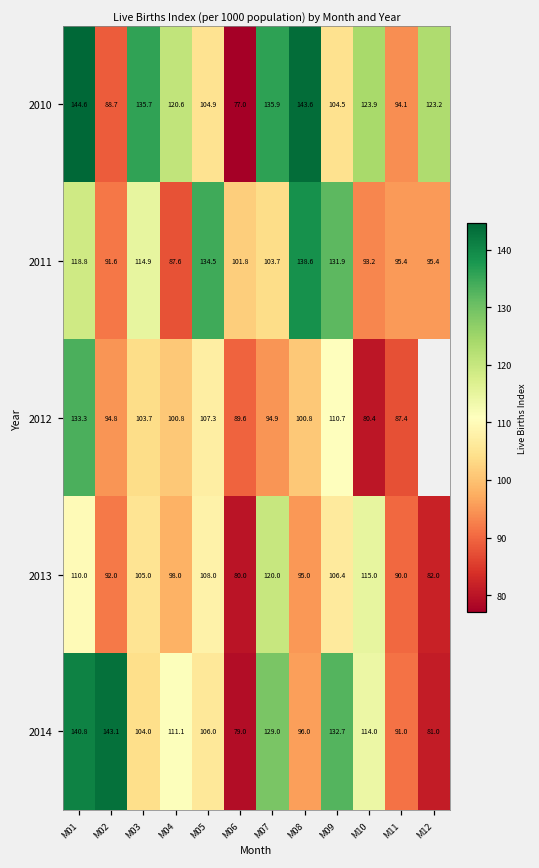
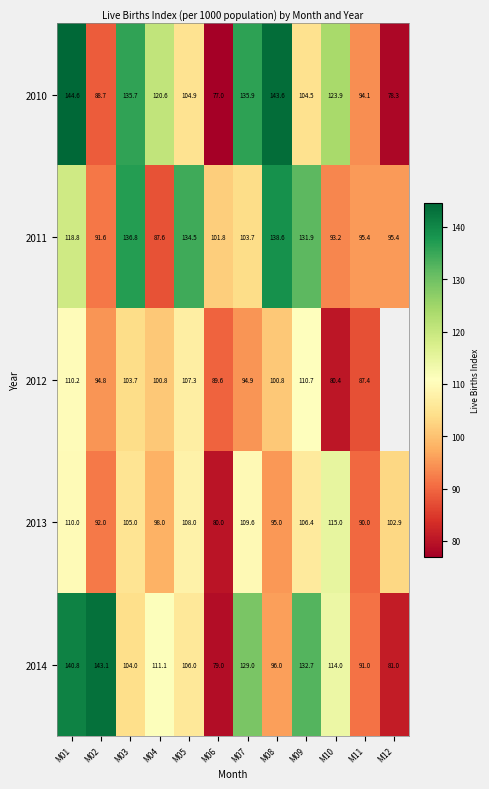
  {
    "2010": {
      "M01": 144.6,
      "M02": 88.7,
      "M03": 135.7,
      "M04": 120.6,
      "M05": 104.9,
      "M06": 77.0,
      "M07": 135.9,
      "M08": 143.6,
      "M09": 104.5,
      "M10": 123.9,
      "M11": 94.1,
-     "M12": 123.2
+     "M12": 78.3
    },
    "2011": {
      "M01": 118.8,
      "M02": 91.6,
-     "M03": 114.9,
+     "M03": 136.8,
      "M04": 87.6,
      "M05": 134.5,
      "M06": 101.8,
      "M07": 103.7,
      "M08": 138.6,
      "M09": 131.9,
      "M10": 93.2,
      "M11": 95.4,
      "M12": 95.4
    },
    "2012": {
-     "M01": 133.3,
+     "M01": 110.2,
      "M02": 94.8,
      "M03": 103.7,
      "M04": 100.8,
      "M05": 107.3,
      "M06": 89.6,
      "M07": 94.9,
      "M08": 100.8,
      "M09": 110.7,
      "M10": 80.4,
      "M11": 87.4
    },
    "2013": {
      "M01": 110.0,
      "M02": 92.0,
      "M03": 105.0,
      "M04": 98.0,
      "M05": 108.0,
      "M06": 80.0,
-     "M07": 120.0,
+     "M07": 109.6,
      "M08": 95.0,
      "M09": 106.4,
      "M10": 115.0,
      "M11": 90.0,
-     "M12": 82.0
+     "M12": 102.9
    },
    "2014": {
      "M01": 140.8,
      "M02": 143.1,
      "M03": 104.0,
      "M04": 111.1,
      "M05": 106.0,
      "M06": 79.0,
      "M07": 129.0,
      "M08": 96.0,
      "M09": 132.7,
      "M10": 114.0,
      "M11": 91.0,
      "M12": 81.0
    }
  }
